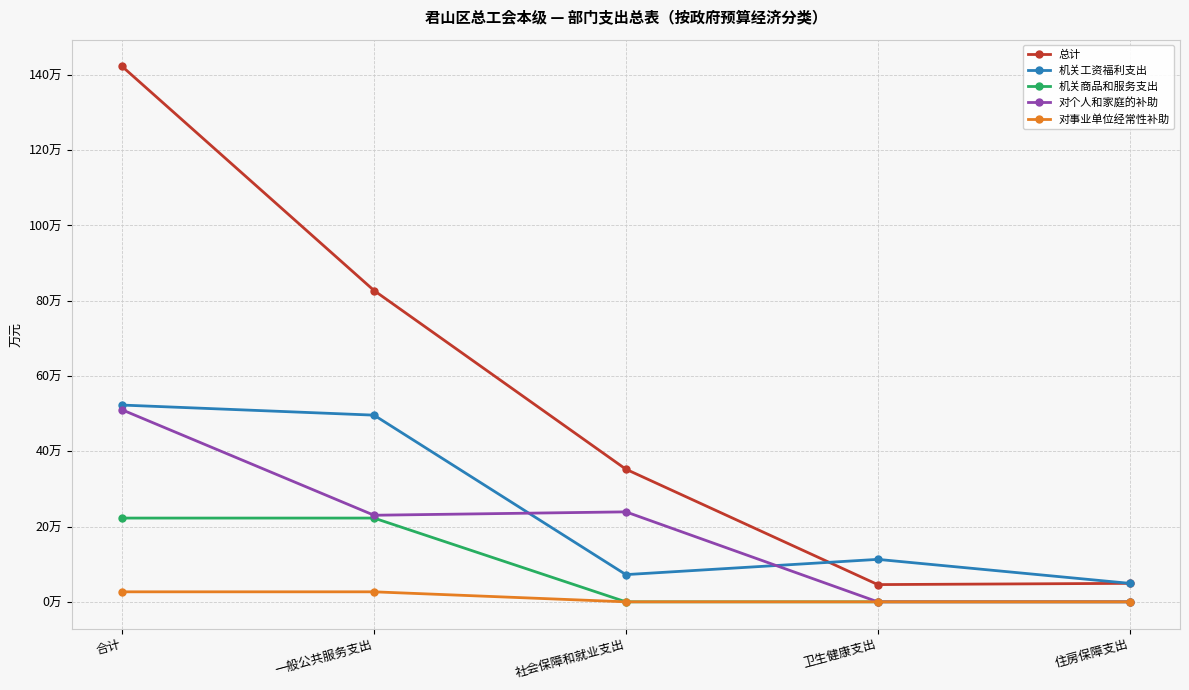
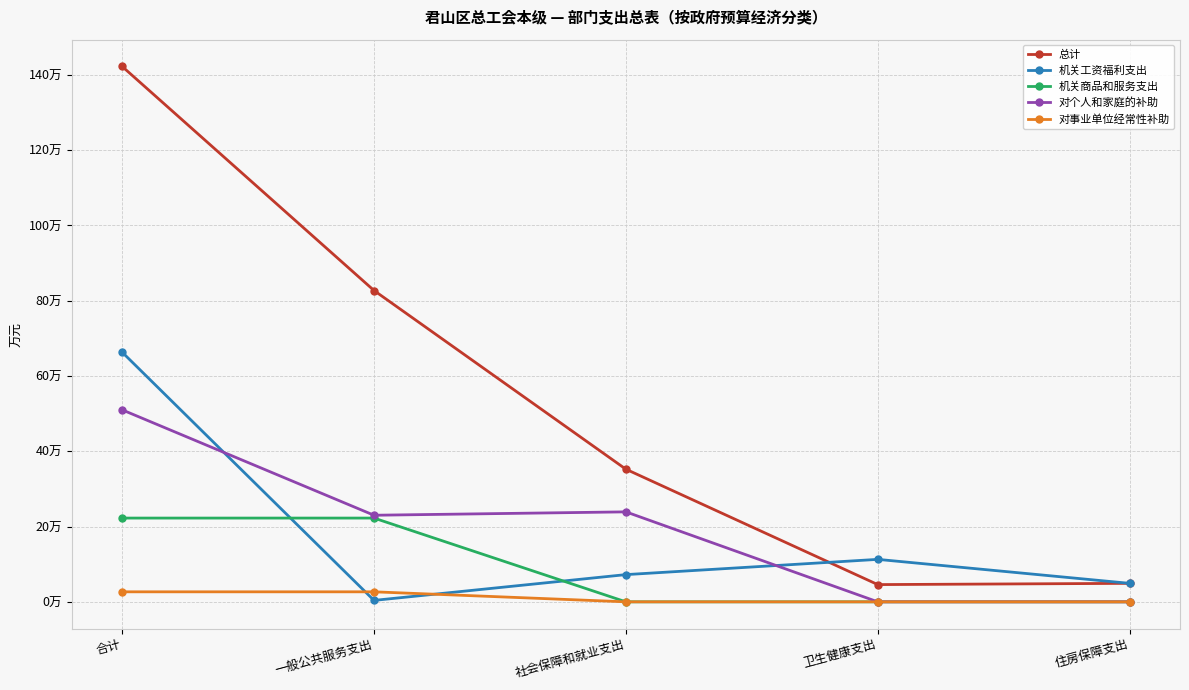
  {
    "总计": {
      "合计": "142万",
      "一般公共服务支出": "83万",
      "社会保障和就业支出": "35万",
      "卫生健康支出": "5万"
    },
    "机关工资福利支出": {
-     "合计": "52万",
-     "一般公共服务支出": "50万",
+     "合计": "66万",
+     "一般公共服务支出": "0万",
      "社会保障和就业支出": "7万",
      "卫生健康支出": "11万"
    },
    "机关商品和服务支出": {
      "合计": "22万",
      "一般公共服务支出": "22万"
    },
    "对个人和家庭的补助": {
      "合计": "51万",
      "一般公共服务支出": "23万",
      "社会保障和就业支出": "24万"
    },
    "对事业单位经常性补助": {
      "合计": "3万",
      "一般公共服务支出": "3万"
    }
  }
